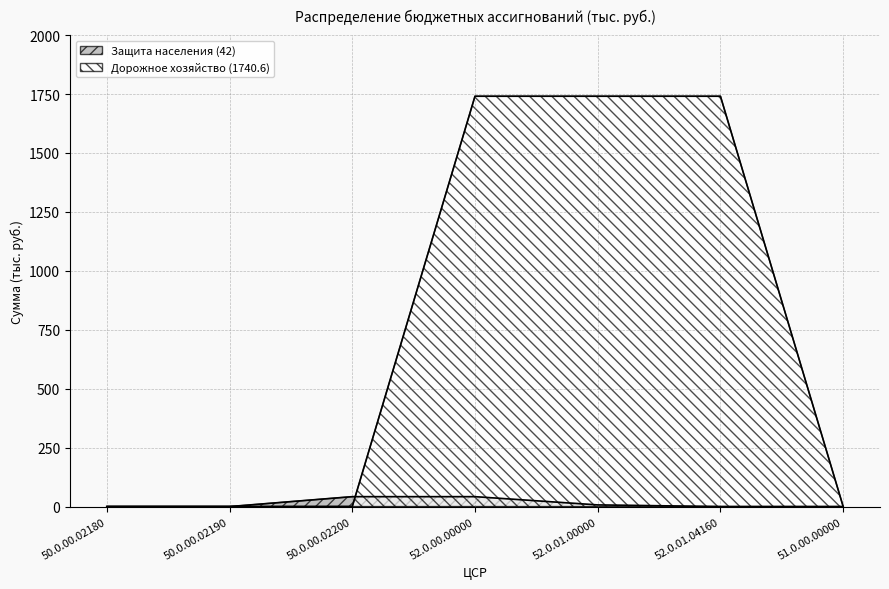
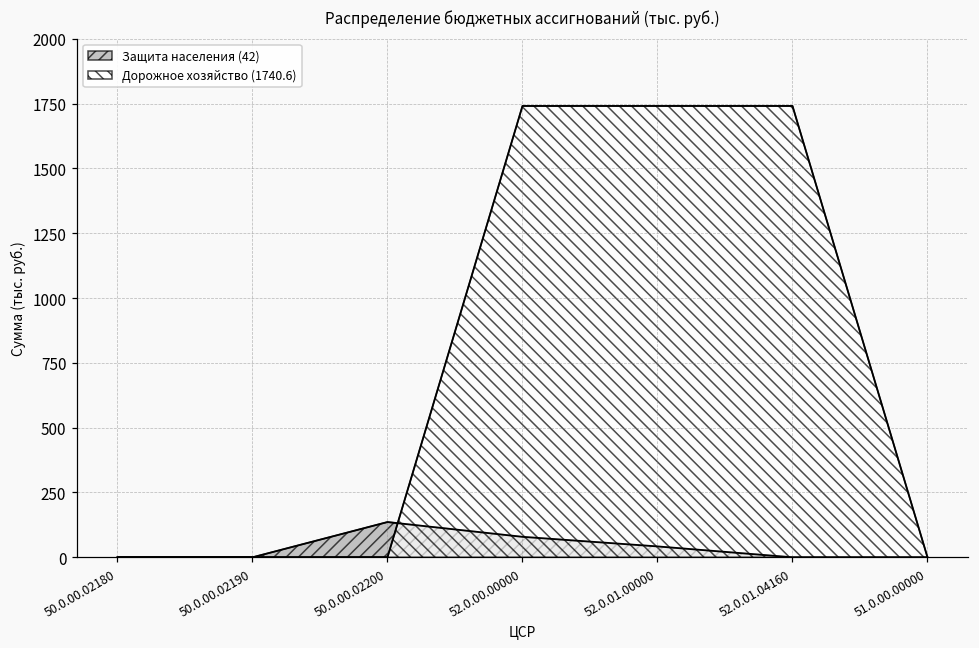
  {
    "Защита населения (42)": {
-     "50.0.00.02200": 40,
-     "52.0.00.00000": 40,
-     "52.0.01.00000": 10,
+     "50.0.00.02200": 140,
+     "52.0.00.00000": 80,
+     "52.0.01.00000": 40,
      "52.0.01.04160": 0
    },
    "Дорожное хозяйство (1740.6)": {
      "50.0.00.02200": 0,
      "52.0.00.00000": 1740,
      "52.0.01.00000": 1740,
      "52.0.01.04160": 1740
    }
  }
